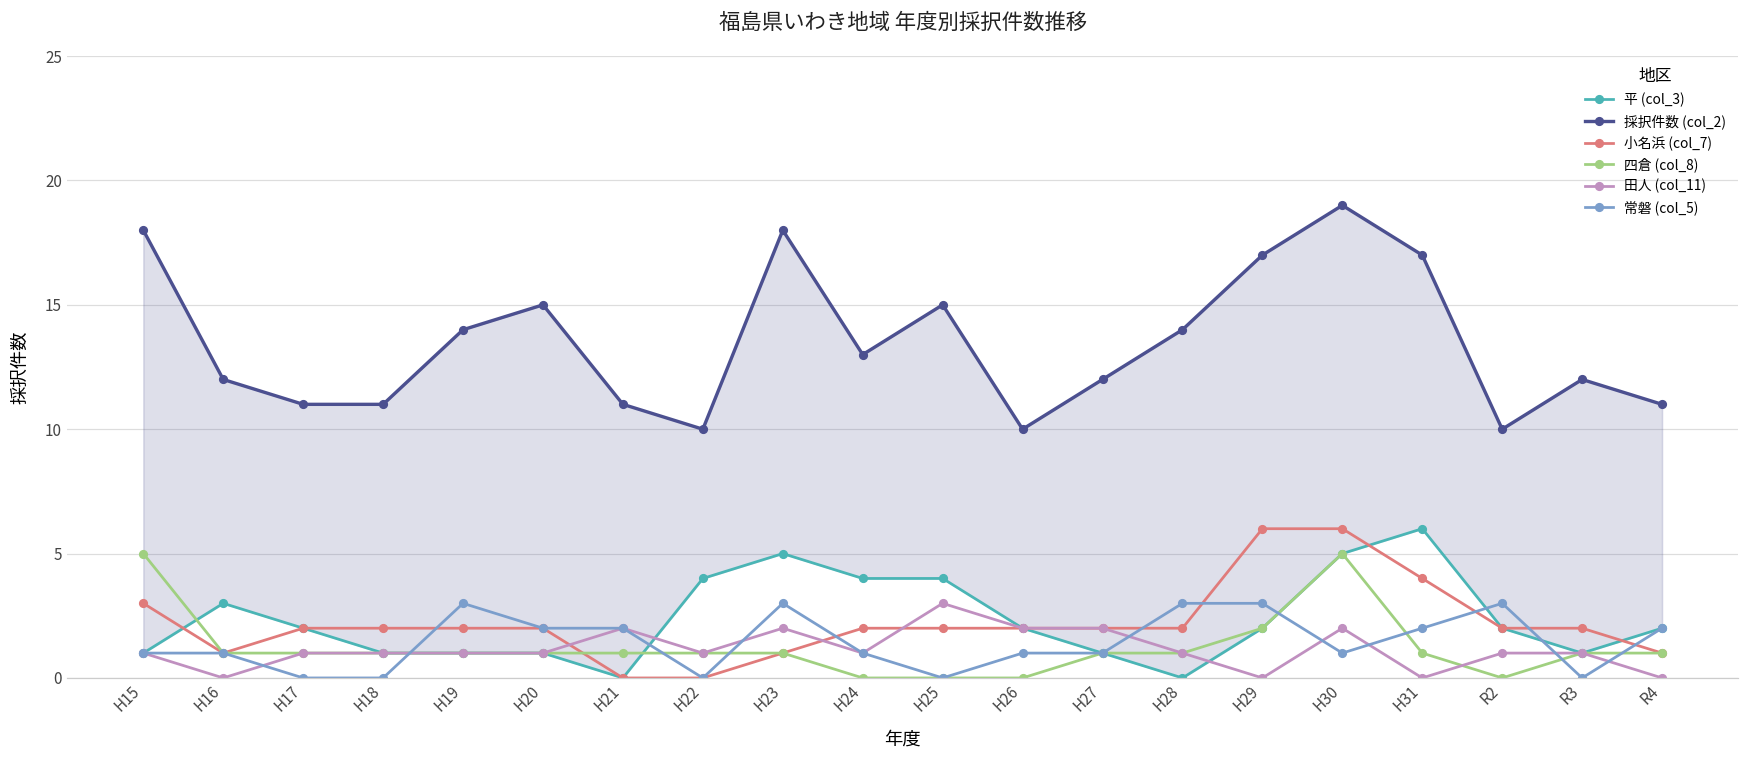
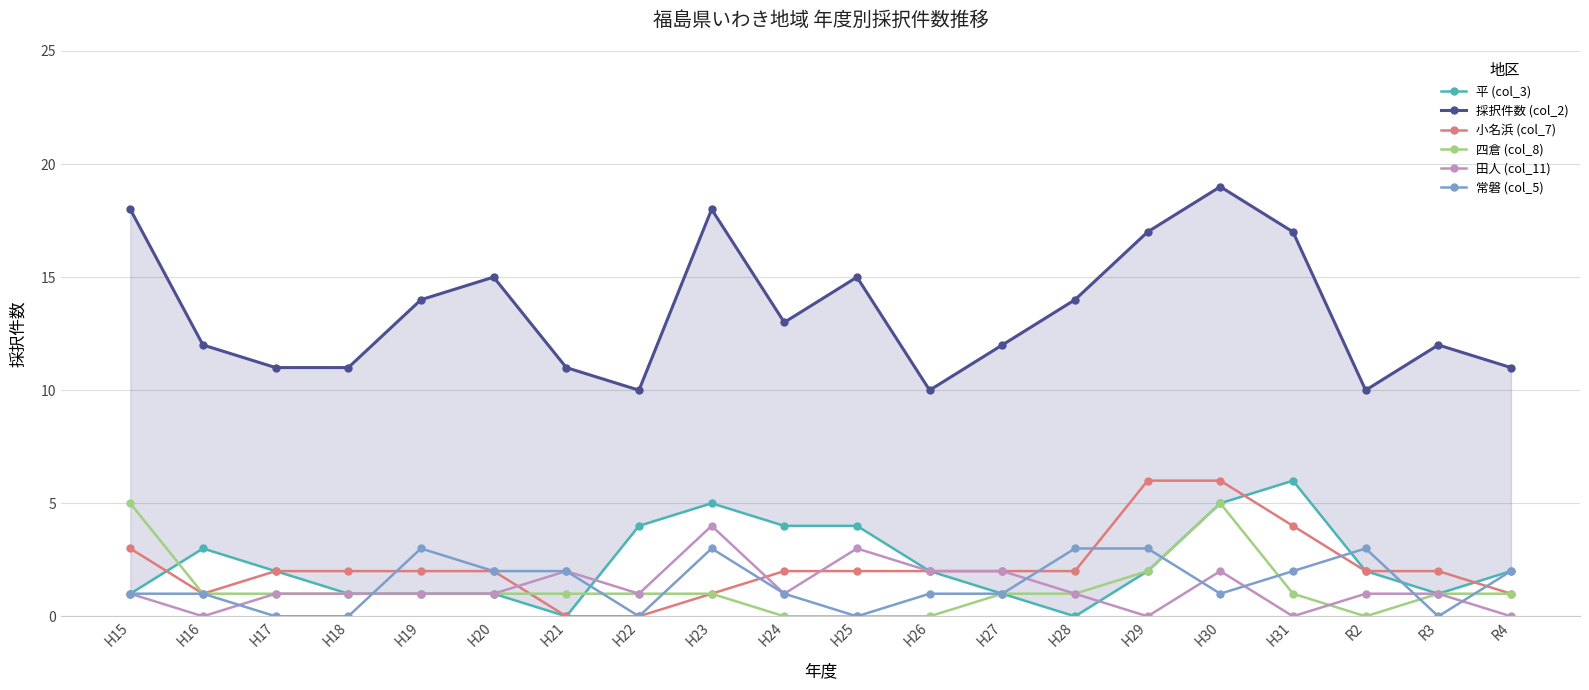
  {
    "採択件数 (col_2)": {
      "H15": 18,
      "H16": 12,
      "H17": 11,
      "H18": 11,
      "H19": 14,
      "H20": 15,
      "H21": 11,
      "H22": 10,
      "H23": 18,
      "H24": 13,
      "H25": 15,
      "H26": 10,
      "H27": 12,
      "H28": 14,
      "H29": 17,
      "H30": 19,
      "H31": 17,
      "R2": 10,
      "R3": 12,
      "R4": 11
    },
    "小名浜 (col_7)": {
      "H15": 3,
      "H18": 2,
      "H19": 2,
      "H24": 2,
      "H25": 2,
      "H28": 2,
      "H29": 6,
      "H30": 6,
      "H31": 4,
      "R3": 2
    },
    "四倉 (col_8)": {
      "H15": 5,
      "H21": 1,
      "H24": 0,
      "H26": 0,
      "H31": 1,
      "R2": 0
    },
    "田人 (col_11)": {
      "H16": 0,
-     "H23": 2,
+     "H23": 4,
      "H25": 3,
      "H29": 0,
      "H30": 2,
      "H31": 0,
      "R2": 1,
      "R4": 0
    }
  }
